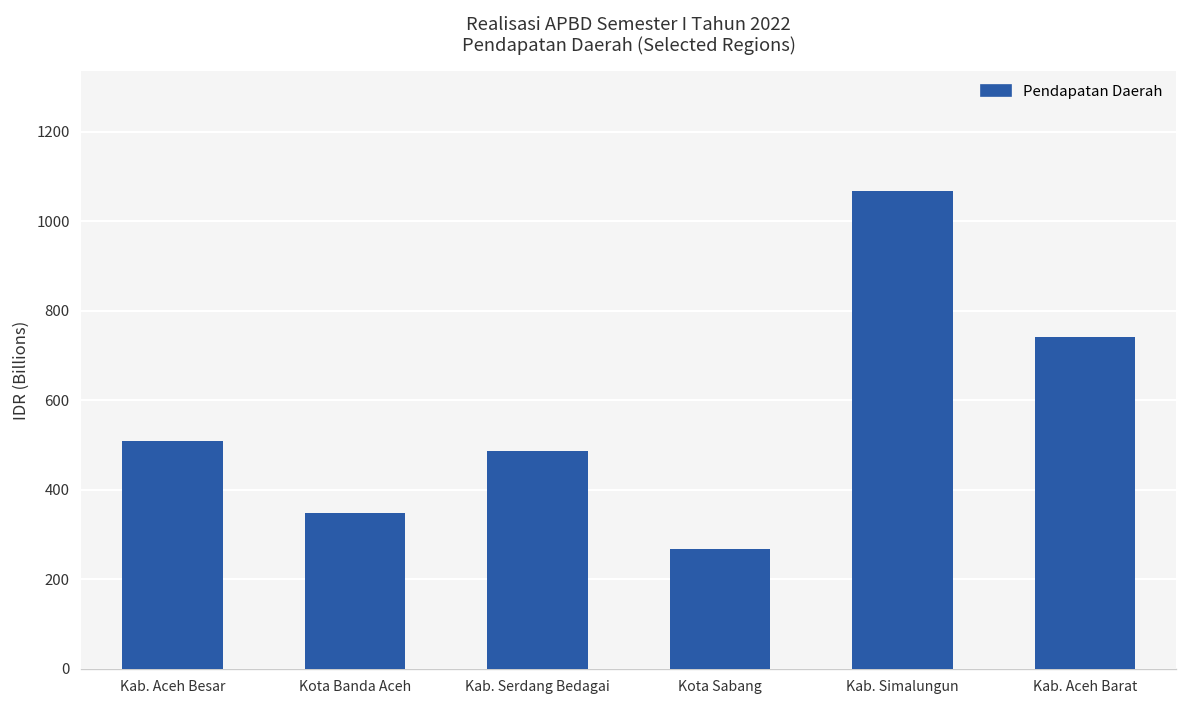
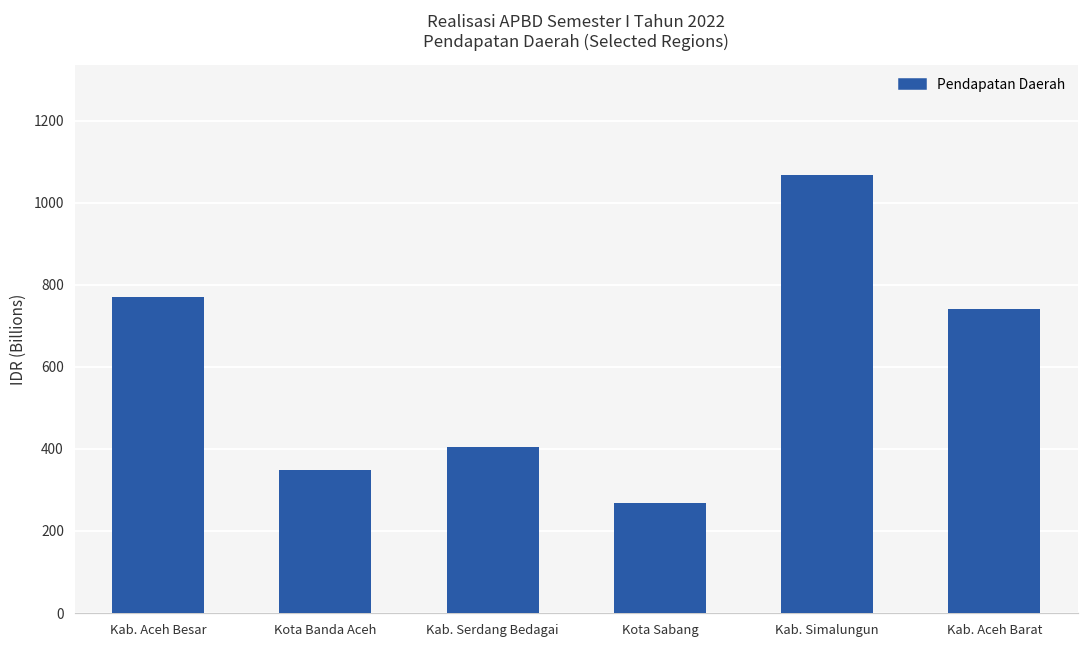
  {
-   "Kab. Aceh Besar": 510,
+   "Kab. Aceh Besar": 770,
    "Kota Banda Aceh": 350,
-   "Kab. Serdang Bedagai": 490,
+   "Kab. Serdang Bedagai": 400,
    "Kota Sabang": 270,
    "Kab. Simalungun": 1070,
    "Kab. Aceh Barat": 740
  }
